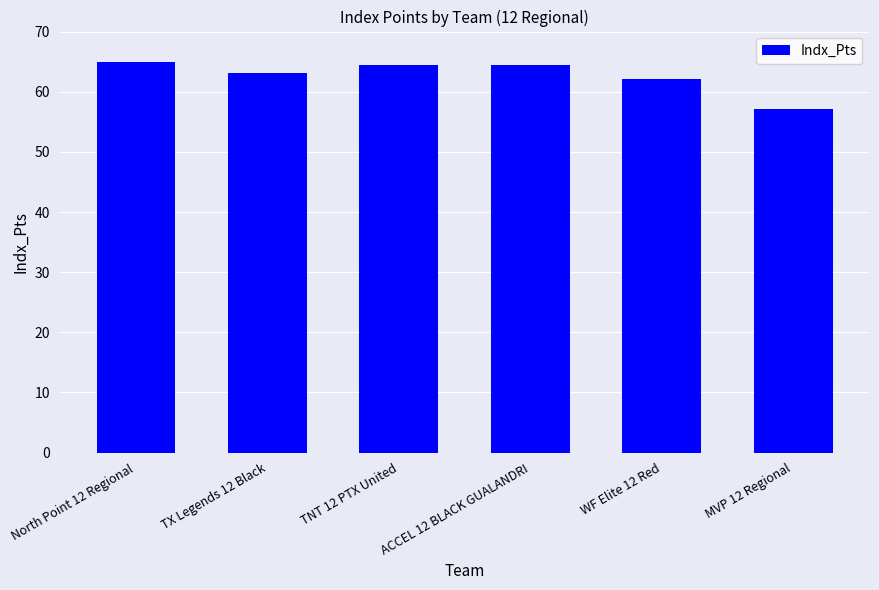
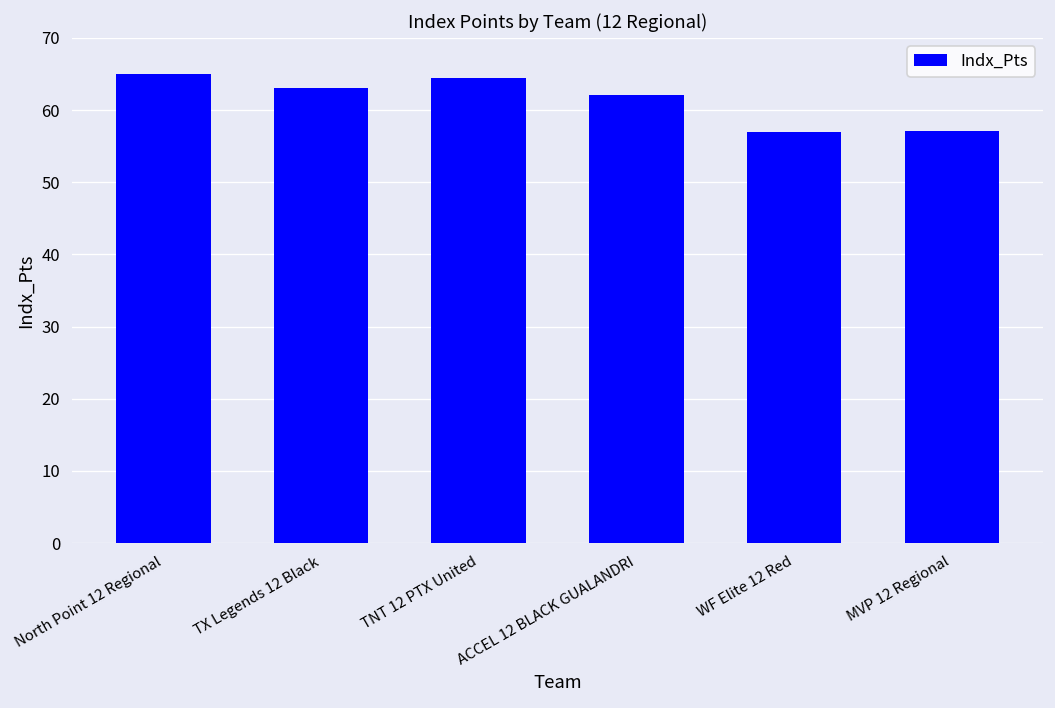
  {
    "North Point 12 Regional": 65,
    "TX Legends 12 Black": 63,
    "TNT 12 PTX United": 64,
-   "ACCEL 12 BLACK GUALANDRI": 64,
-   "WF Elite 12 Red": 62,
+   "ACCEL 12 BLACK GUALANDRI": 62,
+   "WF Elite 12 Red": 57,
    "MVP 12 Regional": 57
  }
